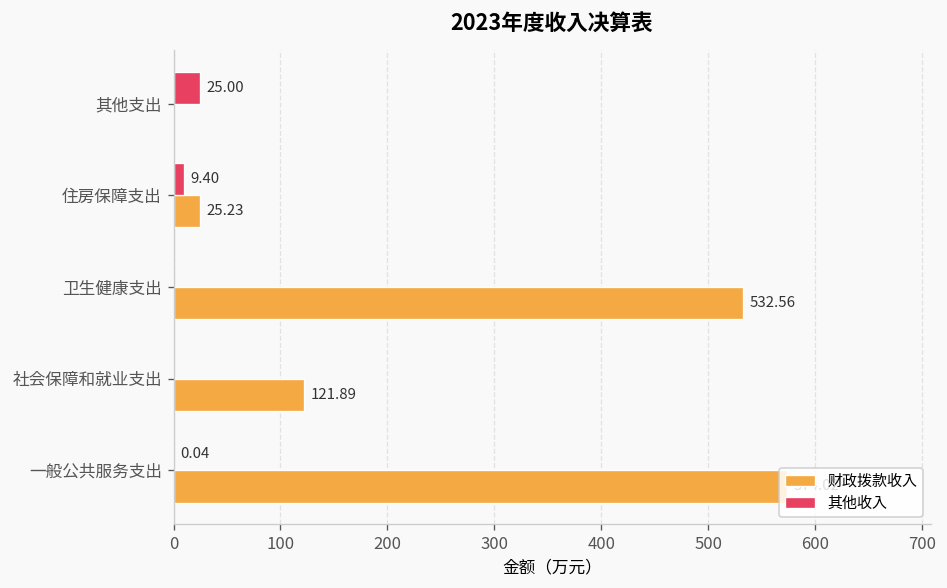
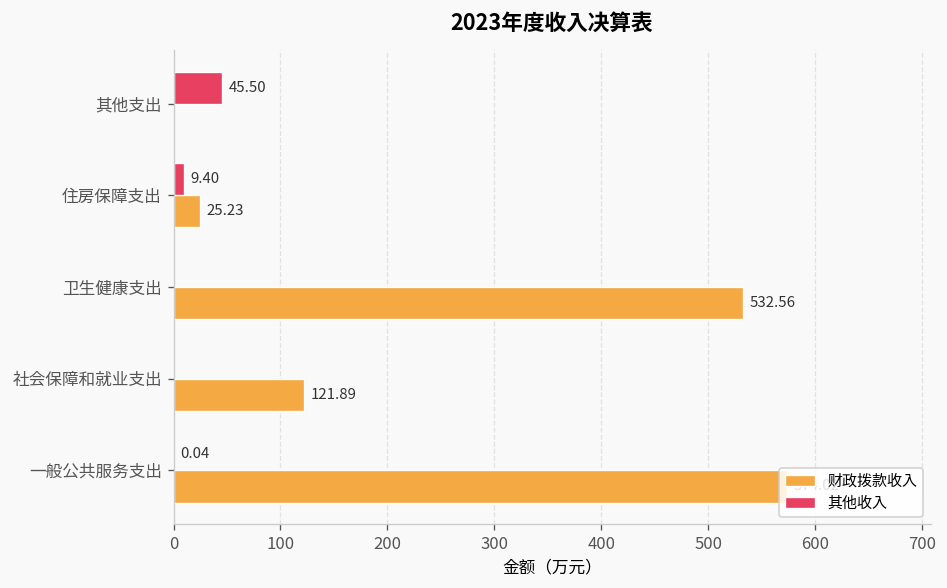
  {
    "财政拨款收入": {
      "住房保障支出": 25.23,
      "卫生健康支出": 532.56,
      "社会保障和就业支出": 121.89
    },
    "其他收入": {
-     "其他支出": 25.00,
+     "其他支出": 45.50,
      "住房保障支出": 9.40,
      "一般公共服务支出": 0.04
    }
  }
